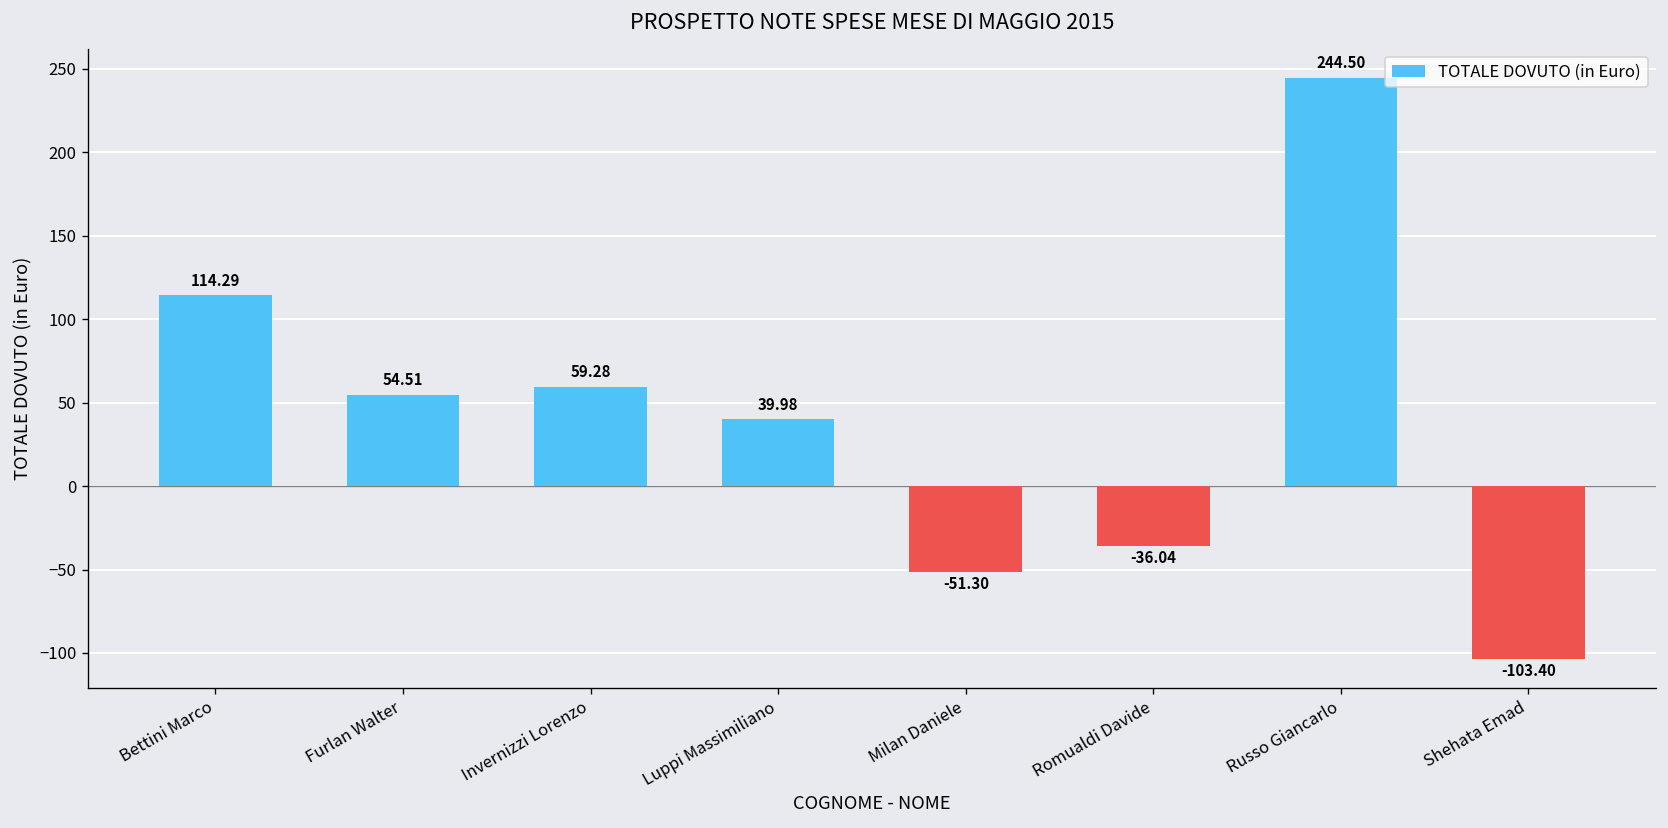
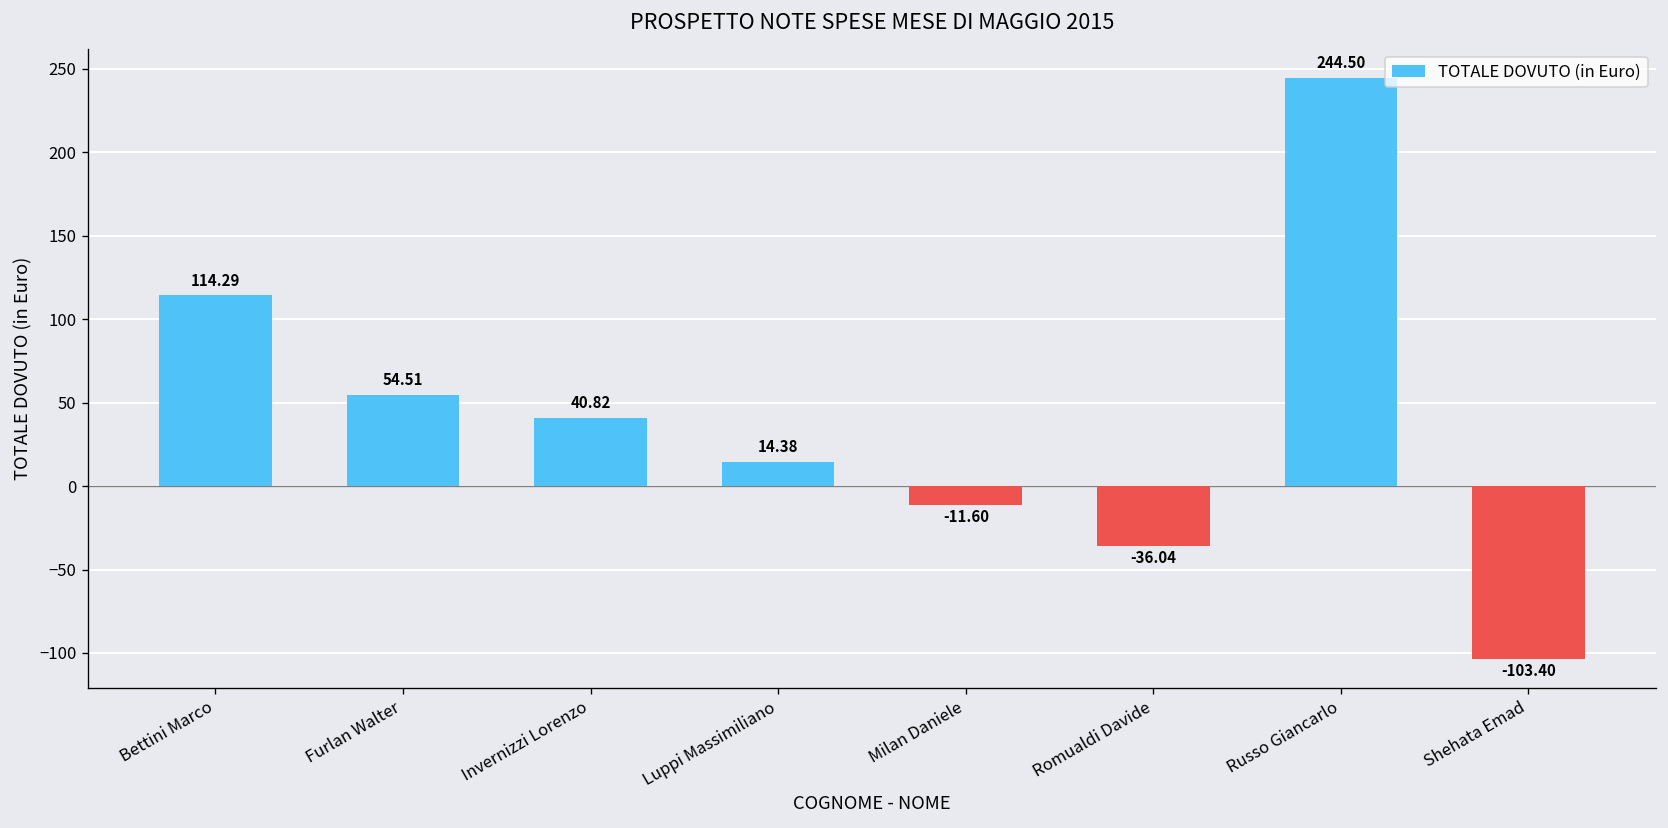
  {
    "Bettini Marco": 114.29,
    "Furlan Walter": 54.51,
-   "Invernizzi Lorenzo": 59.28,
-   "Luppi Massimiliano": 39.98,
-   "Milan Daniele": -51.30,
+   "Invernizzi Lorenzo": 40.82,
+   "Luppi Massimiliano": 14.38,
+   "Milan Daniele": -11.60,
    "Romualdi Davide": -36.04,
    "Russo Giancarlo": 244.50,
    "Shehata Emad": -103.40
  }
